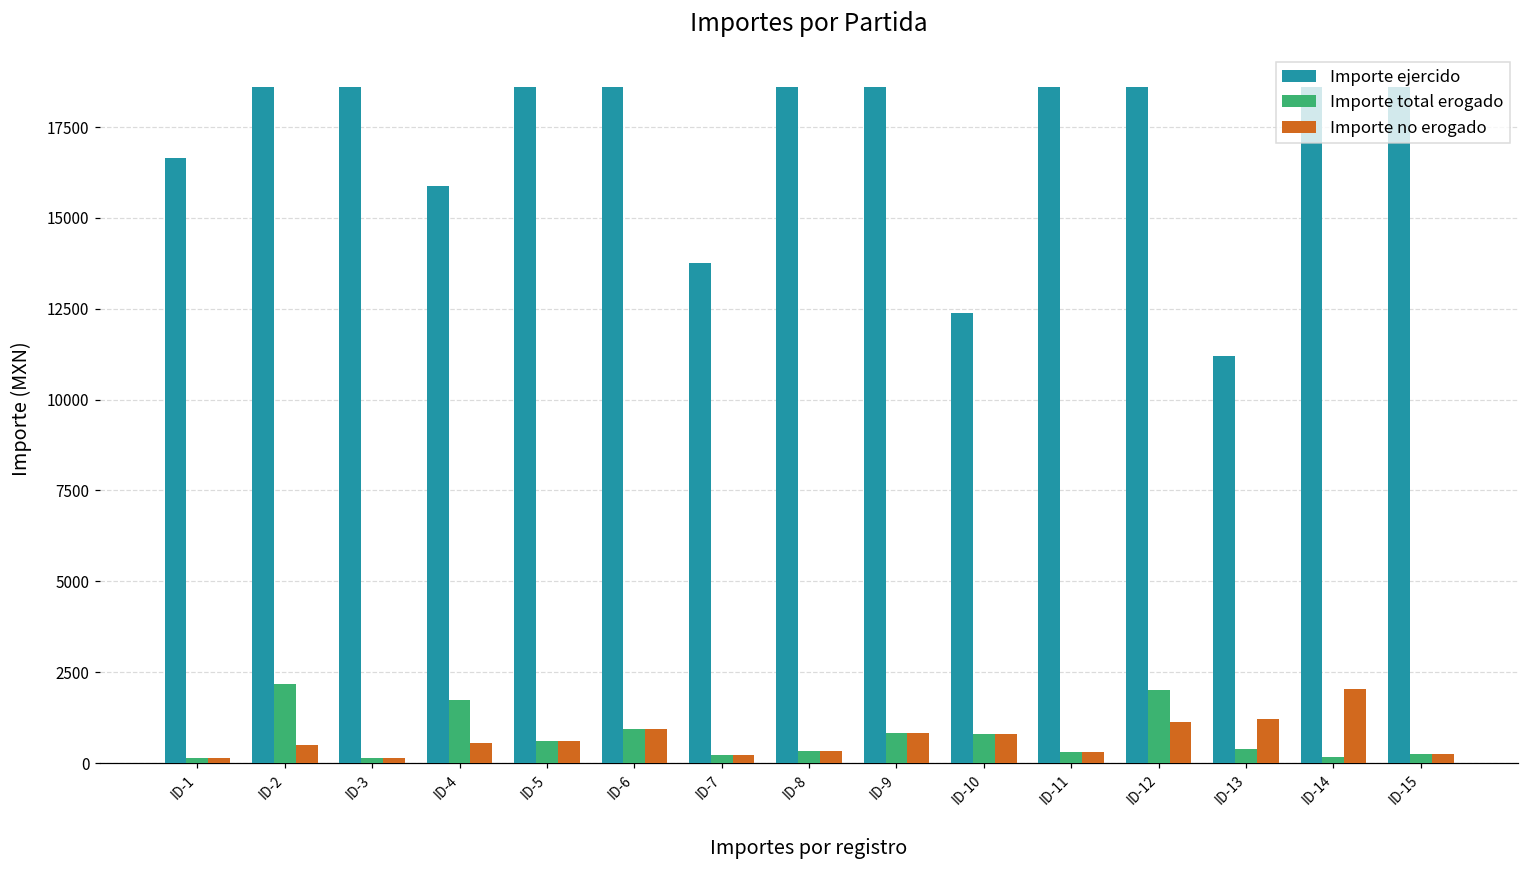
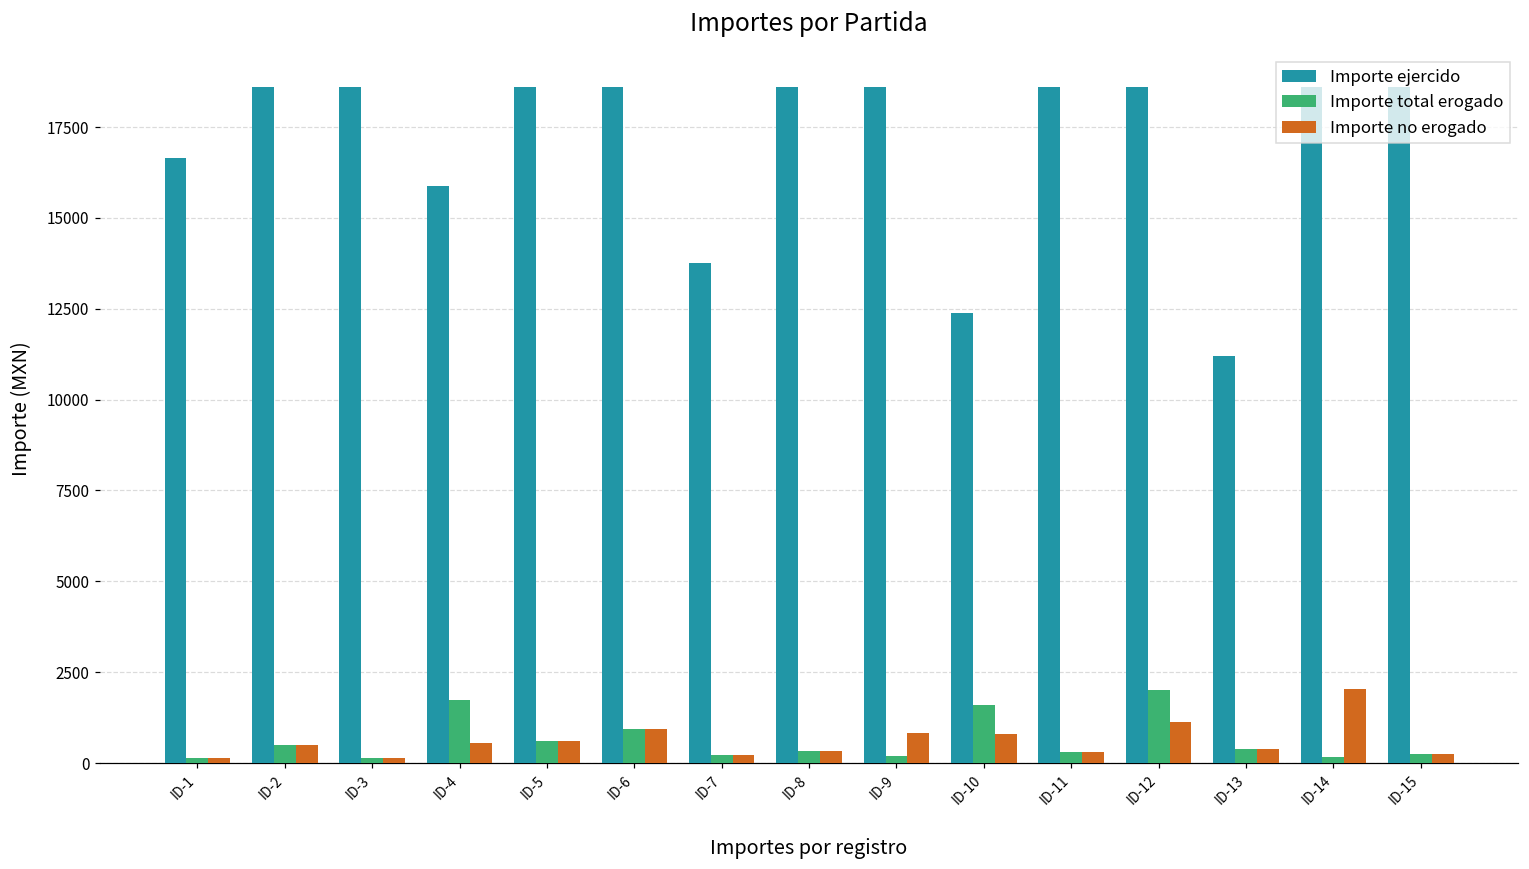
  {
    "Importe ejercido": {
      "ID-1": 16600,
      "ID-2": 18600,
      "ID-3": 18600,
      "ID-4": 15900,
      "ID-5": 18600,
      "ID-6": 18600,
      "ID-7": 13800,
      "ID-8": 18600,
      "ID-9": 18600,
      "ID-10": 12400,
      "ID-11": 18600,
      "ID-12": 18600,
      "ID-13": 11200
    },
    "Importe total erogado": {
      "ID-1": 200,
-     "ID-2": 2200,
+     "ID-2": 500,
      "ID-3": 100,
      "ID-4": 1700,
      "ID-5": 600,
      "ID-6": 900,
      "ID-7": 200,
      "ID-8": 300,
-     "ID-9": 800,
-     "ID-10": 800,
+     "ID-9": 200,
+     "ID-10": 1600,
      "ID-11": 300,
      "ID-12": 2000,
      "ID-13": 400,
      "ID-14": 200,
      "ID-15": 200
    },
    "Importe no erogado": {
      "ID-1": 200,
      "ID-2": 500,
      "ID-3": 100,
      "ID-4": 500,
      "ID-5": 600,
      "ID-6": 900,
      "ID-7": 200,
      "ID-8": 300,
      "ID-9": 800,
      "ID-10": 800,
      "ID-11": 300,
      "ID-12": 1100,
-     "ID-13": 1200,
+     "ID-13": 400,
      "ID-14": 2000,
      "ID-15": 200
    }
  }
